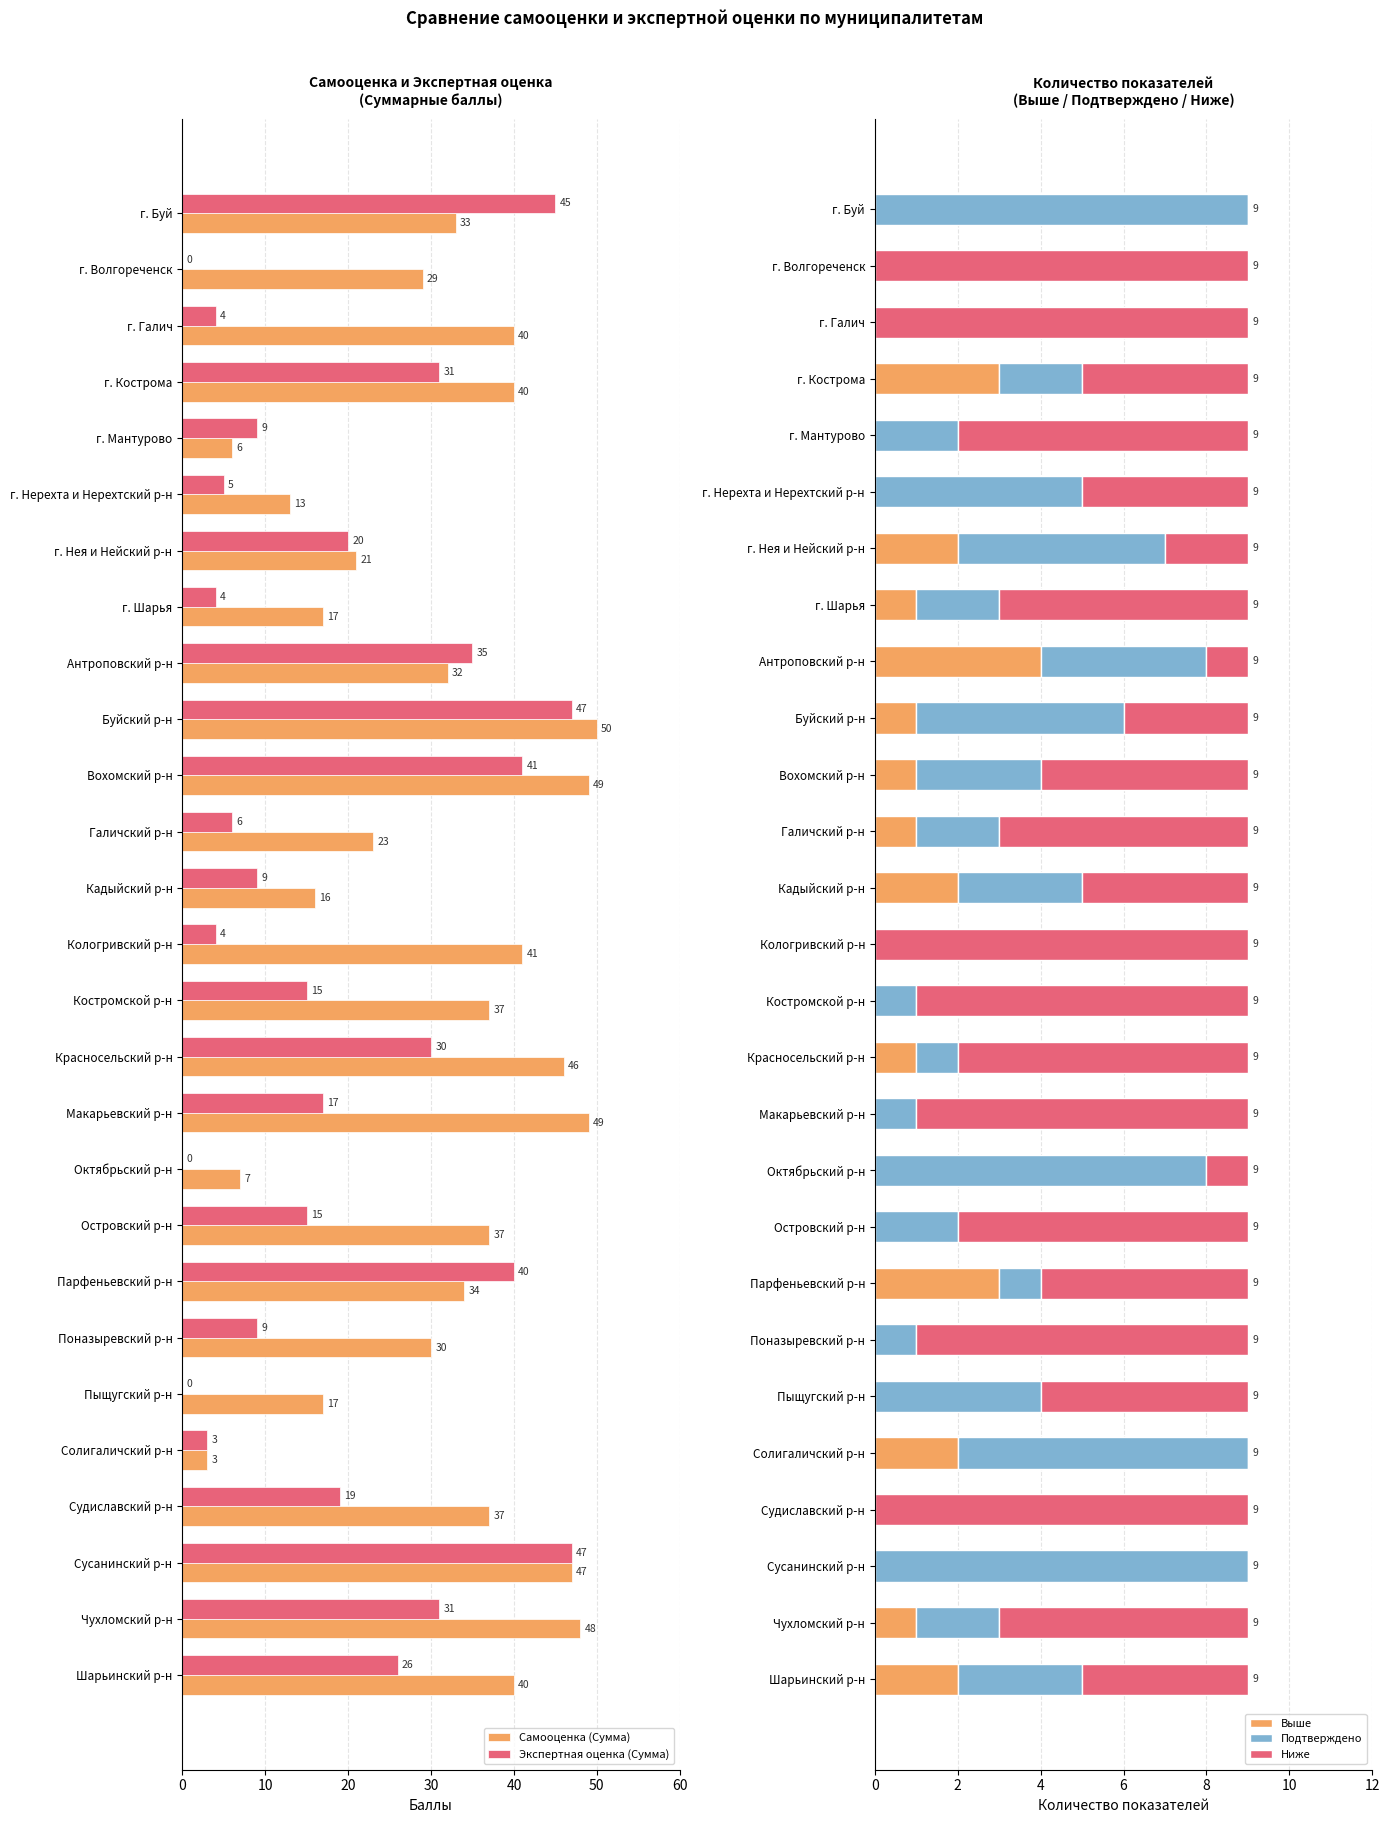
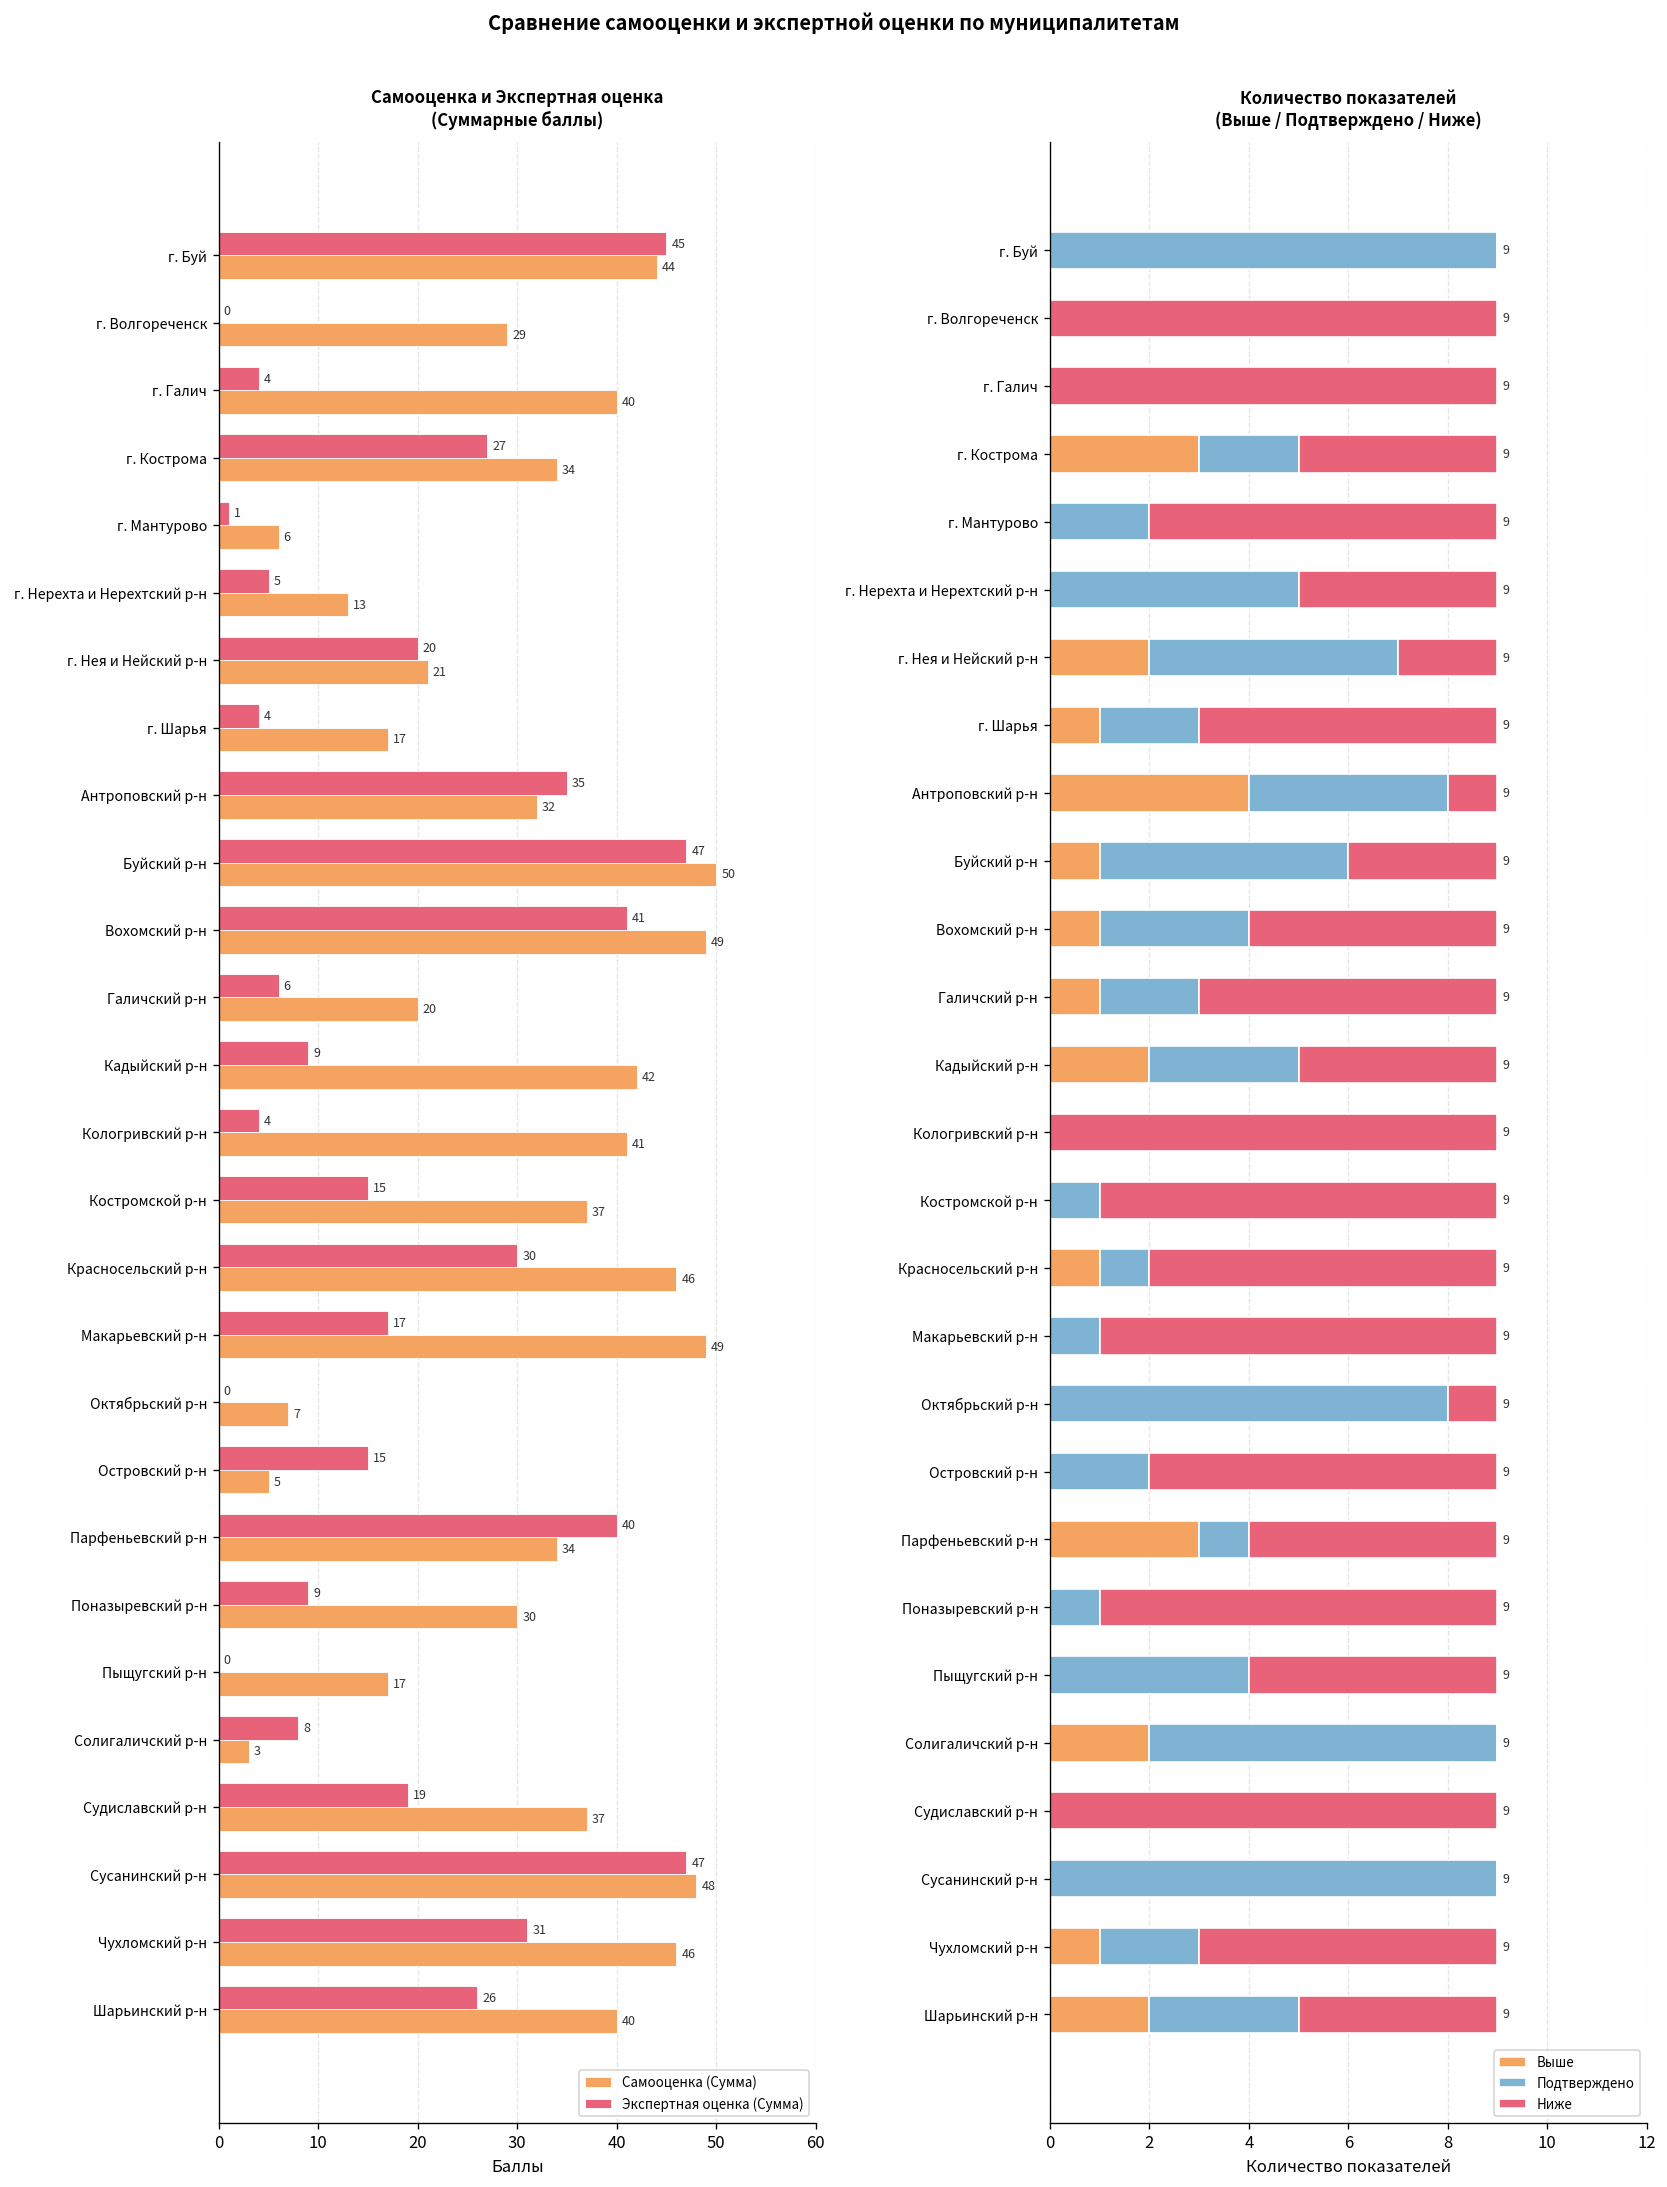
  {
    "Самооценка и Экспертная оценка (Суммарные баллы)": {
      "Самооценка (Сумма)": {
-       "г. Буй": 33,
+       "г. Буй": 44,
        "г. Волгореченск": 29,
        "г. Галич": 40,
-       "г. Кострома": 40,
+       "г. Кострома": 34,
        "г. Мантурово": 6,
        "г. Нерехта и Нерехтский р-н": 13,
        "г. Нея и Нейский р-н": 21,
        "г. Шарья": 17,
        "Антроповский р-н": 32,
        "Буйский р-н": 50,
        "Вохомский р-н": 49,
-       "Галичский р-н": 23,
-       "Кадыйский р-н": 16,
+       "Галичский р-н": 20,
+       "Кадыйский р-н": 42,
        "Кологривский р-н": 41,
        "Костромской р-н": 37,
        "Красносельский р-н": 46,
        "Макарьевский р-н": 49,
        "Октябрьский р-н": 7,
-       "Островский р-н": 37,
+       "Островский р-н": 5,
        "Парфеньевский р-н": 34,
        "Поназыревский р-н": 30,
        "Пыщугский р-н": 17,
        "Солигаличский р-н": 3,
        "Судиславский р-н": 37,
-       "Сусанинский р-н": 47,
-       "Чухломский р-н": 48,
+       "Сусанинский р-н": 48,
+       "Чухломский р-н": 46,
        "Шарьинский р-н": 40
      },
      "Экспертная оценка (Сумма)": {
        "г. Буй": 45,
        "г. Волгореченск": 0,
        "г. Галич": 4,
-       "г. Кострома": 31,
-       "г. Мантурово": 9,
+       "г. Кострома": 27,
+       "г. Мантурово": 1,
        "г. Нерехта и Нерехтский р-н": 5,
        "г. Нея и Нейский р-н": 20,
        "г. Шарья": 4,
        "Антроповский р-н": 35,
        "Буйский р-н": 47,
        "Вохомский р-н": 41,
        "Галичский р-н": 6,
        "Кадыйский р-н": 9,
        "Кологривский р-н": 4,
        "Костромской р-н": 15,
        "Красносельский р-н": 30,
        "Макарьевский р-н": 17,
        "Октябрьский р-н": 0,
        "Островский р-н": 15,
        "Парфеньевский р-н": 40,
        "Поназыревский р-н": 9,
        "Пыщугский р-н": 0,
-       "Солигаличский р-н": 3,
+       "Солигаличский р-н": 8,
        "Судиславский р-н": 19,
        "Сусанинский р-н": 47,
        "Чухломский р-н": 31,
        "Шарьинский р-н": 26
      }
    },
    "Количество показателей (Выше / Подтверждено / Ниже)": {
      "Выше": {
        "г. Буй": 0.0,
        "г. Волгореченск": 0.0,
        "г. Галич": 0.0,
        "г. Кострома": 3.0,
        "г. Мантурово": 0.0,
        "г. Нерехта и Нерехтский р-н": 0.0,
        "г. Нея и Нейский р-н": 2.0,
        "г. Шарья": 1.0,
        "Антроповский р-н": 4.0,
        "Буйский р-н": 1.0,
        "Вохомский р-н": 1.0,
        "Галичский р-н": 1.0,
        "Кадыйский р-н": 2.0,
        "Кологривский р-н": 0.0,
        "Костромской р-н": 0.0,
        "Красносельский р-н": 1.0,
        "Макарьевский р-н": 0.0,
        "Октябрьский р-н": 0.0,
        "Островский р-н": 0.0,
        "Парфеньевский р-н": 3.0,
        "Поназыревский р-н": 0.0,
        "Пыщугский р-н": 0.0,
        "Солигаличский р-н": 2.0,
        "Судиславский р-н": 0.0,
        "Сусанинский р-н": 0.0,
        "Чухломский р-н": 1.0,
        "Шарьинский р-н": 2.0
      },
      "Подтверждено": {
        "г. Буй": 9,
        "Сусанинский р-н": 9
      },
      "Ниже": {
        "г. Волгореченск": 9,
        "г. Галич": 9,
        "Кологривский р-н": 9,
        "Судиславский р-н": 9
      }
    }
  }
